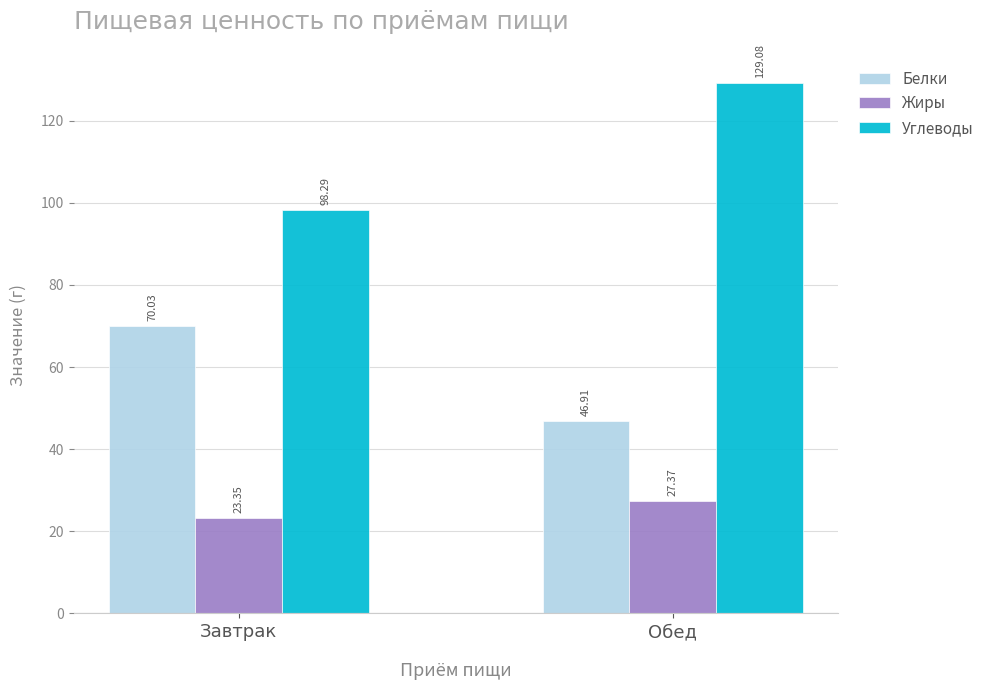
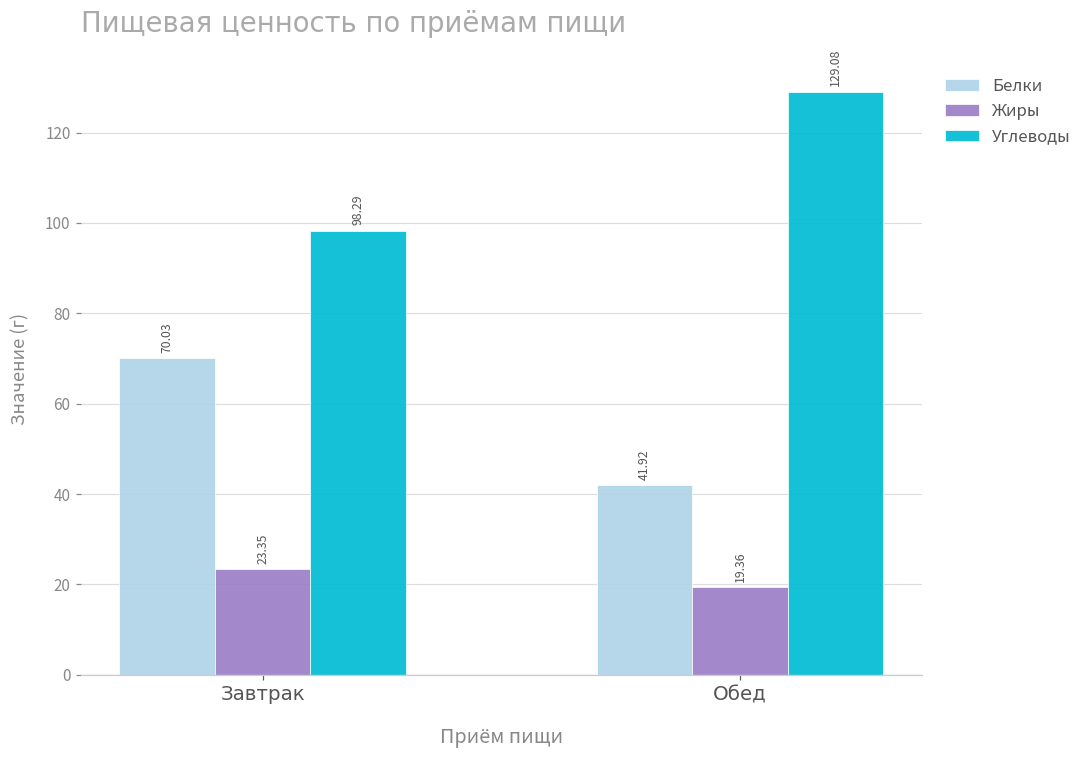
  {
    "Белки": {
      "Завтрак": 70.03,
-     "Обед": 46.91
+     "Обед": 41.92
    },
    "Жиры": {
      "Завтрак": 23.35,
-     "Обед": 27.37
+     "Обед": 19.36
    },
    "Углеводы": {
      "Завтрак": 98.29,
      "Обед": 129.08
    }
  }
